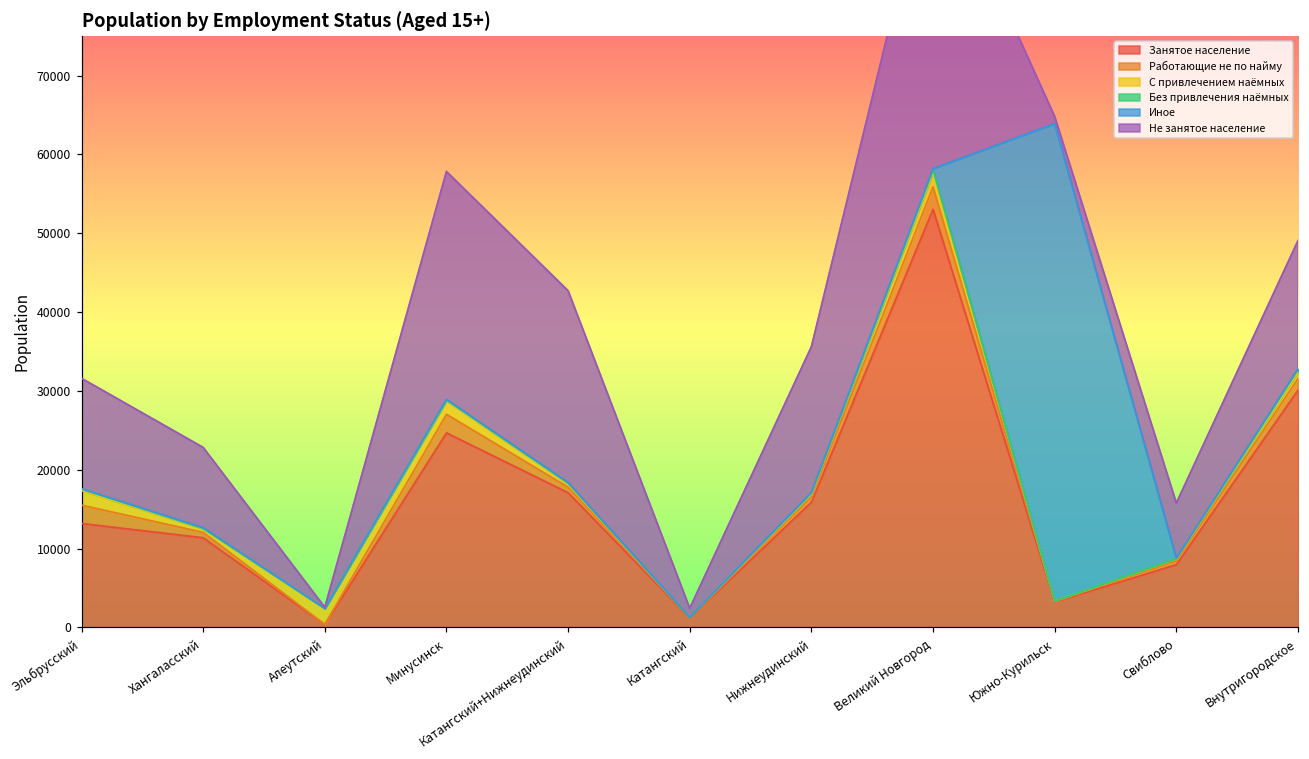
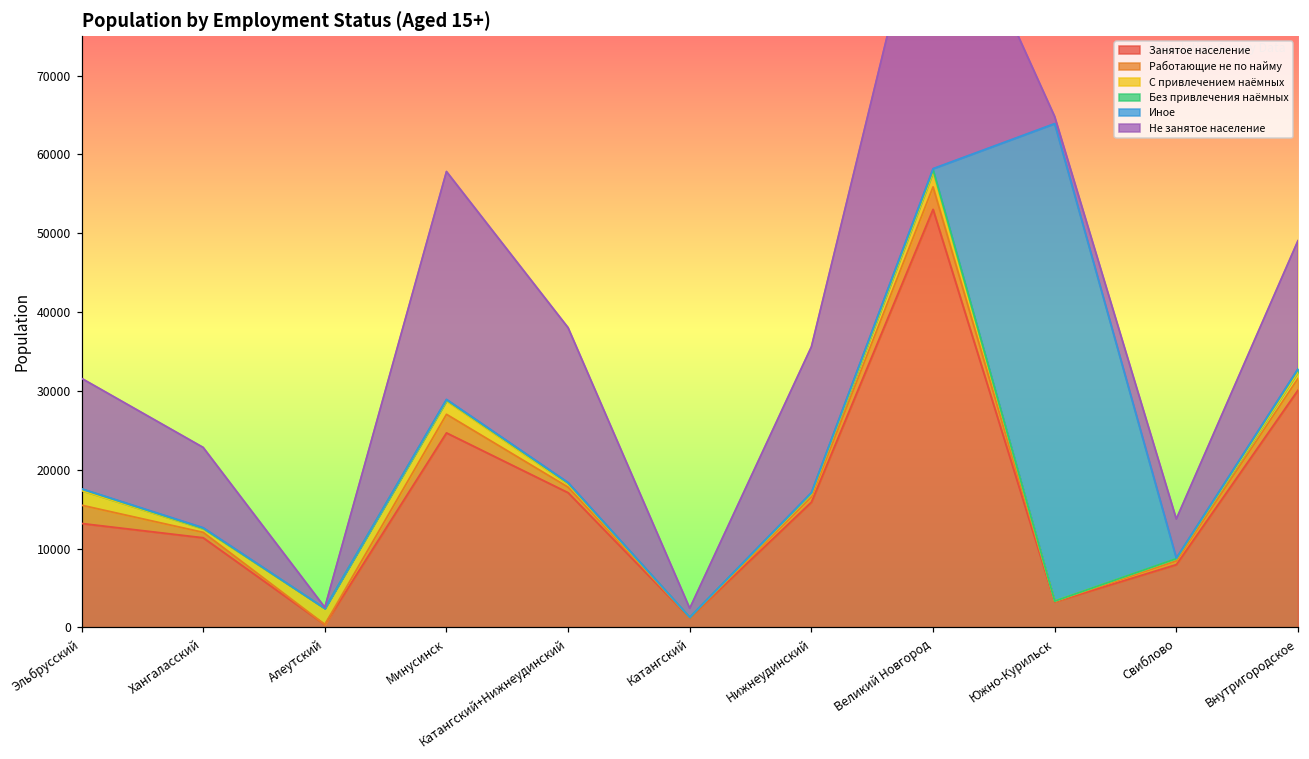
  {
    "Иное": {
      "Южно-Курильск": 61000
    },
    "Не занятое население": {
      "Эльбрусский": 14000,
      "Хангаласский": 10000,
      "Минусинск": 29000,
-     "Катангский+Нижнеудинский": 24000,
+     "Катангский+Нижнеудинский": 20000,
      "Катангский": 1000,
      "Нижнеудинский": 19000,
      "Южно-Курильск": 1000,
-     "Свиблово": 7000,
+     "Свиблово": 5000,
      "Внутригородское": 16000
    }
  }
